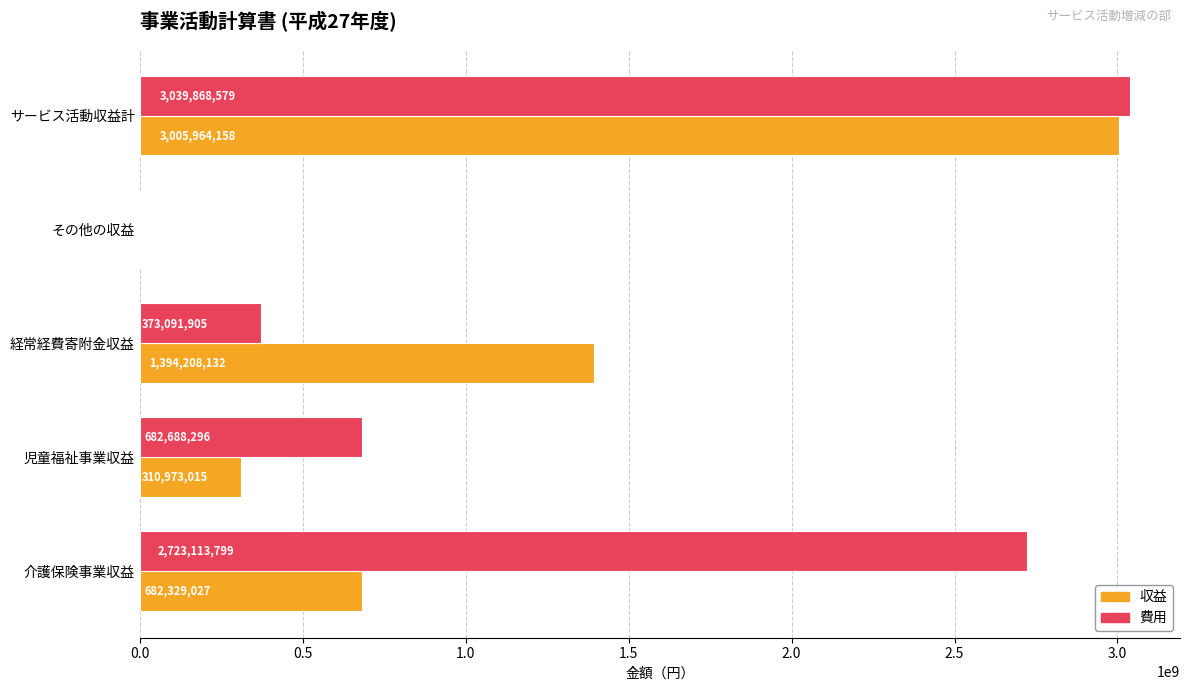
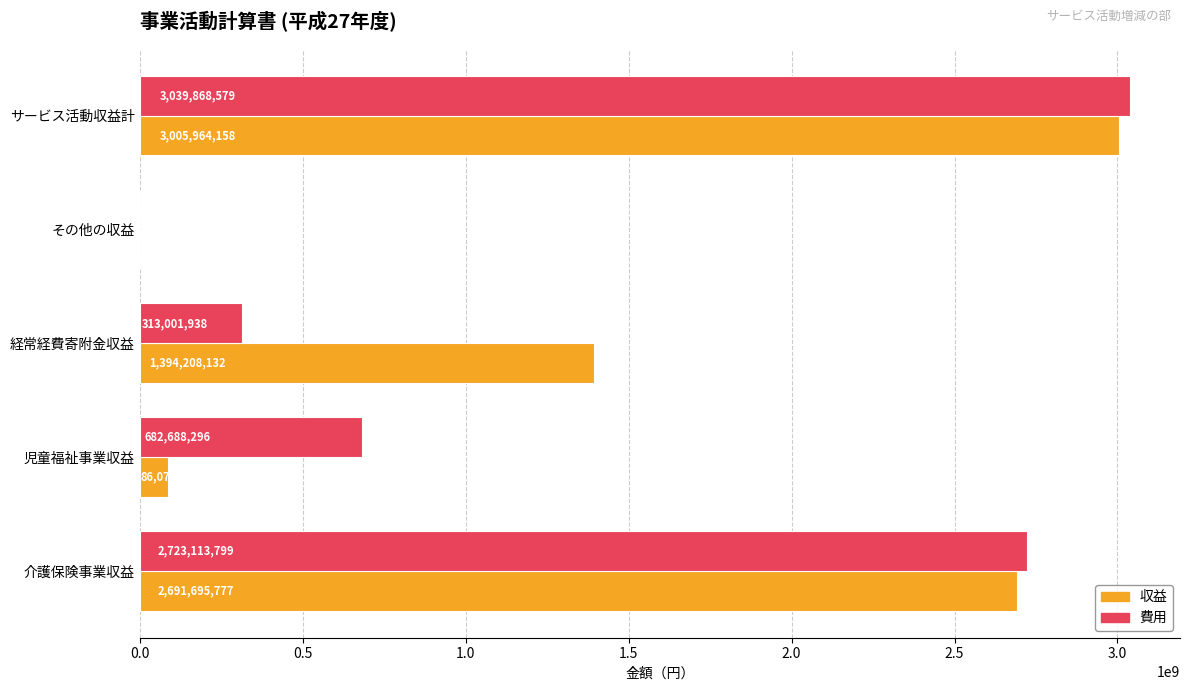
  {
    "収益": {
      "サービス活動収益計": "3,005,964,158",
      "経常経費寄附金収益": "1,394,208,132",
-     "児童福祉事業収益": "310000000",
-     "介護保険事業収益": "682,329,027"
+     "児童福祉事業収益": "90000000",
+     "介護保険事業収益": "2,691,695,777"
    },
    "費用": {
      "サービス活動収益計": "3,039,868,579",
-     "経常経費寄附金収益": "373,091,905",
+     "経常経費寄附金収益": "313,001,938",
      "児童福祉事業収益": "682,688,296",
      "介護保険事業収益": "2,723,113,799"
    }
  }
